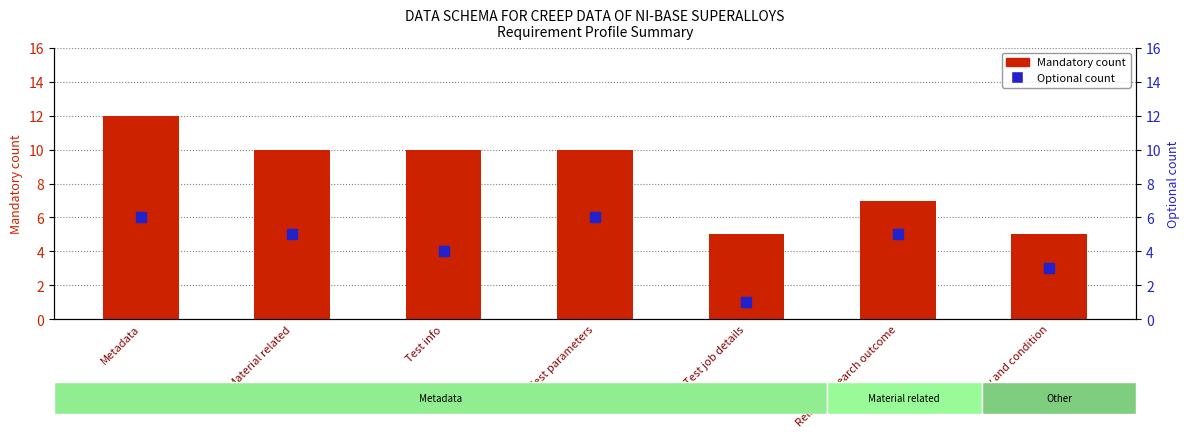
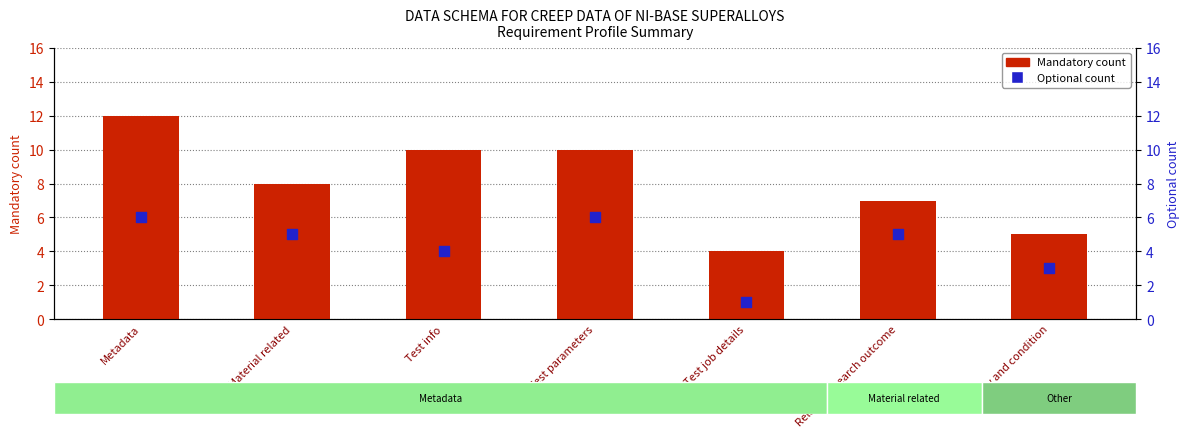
  {
    "Mandatory count": {
      "Metadata": 12,
-     "Material related": 10,
+     "Material related": 8,
      "Test info": 10,
      "Test parameters": 10,
-     "Test job details": 5,
+     "Test job details": 4,
      "Related research outcome": 7,
      "History and condition": 5
    }
  }
